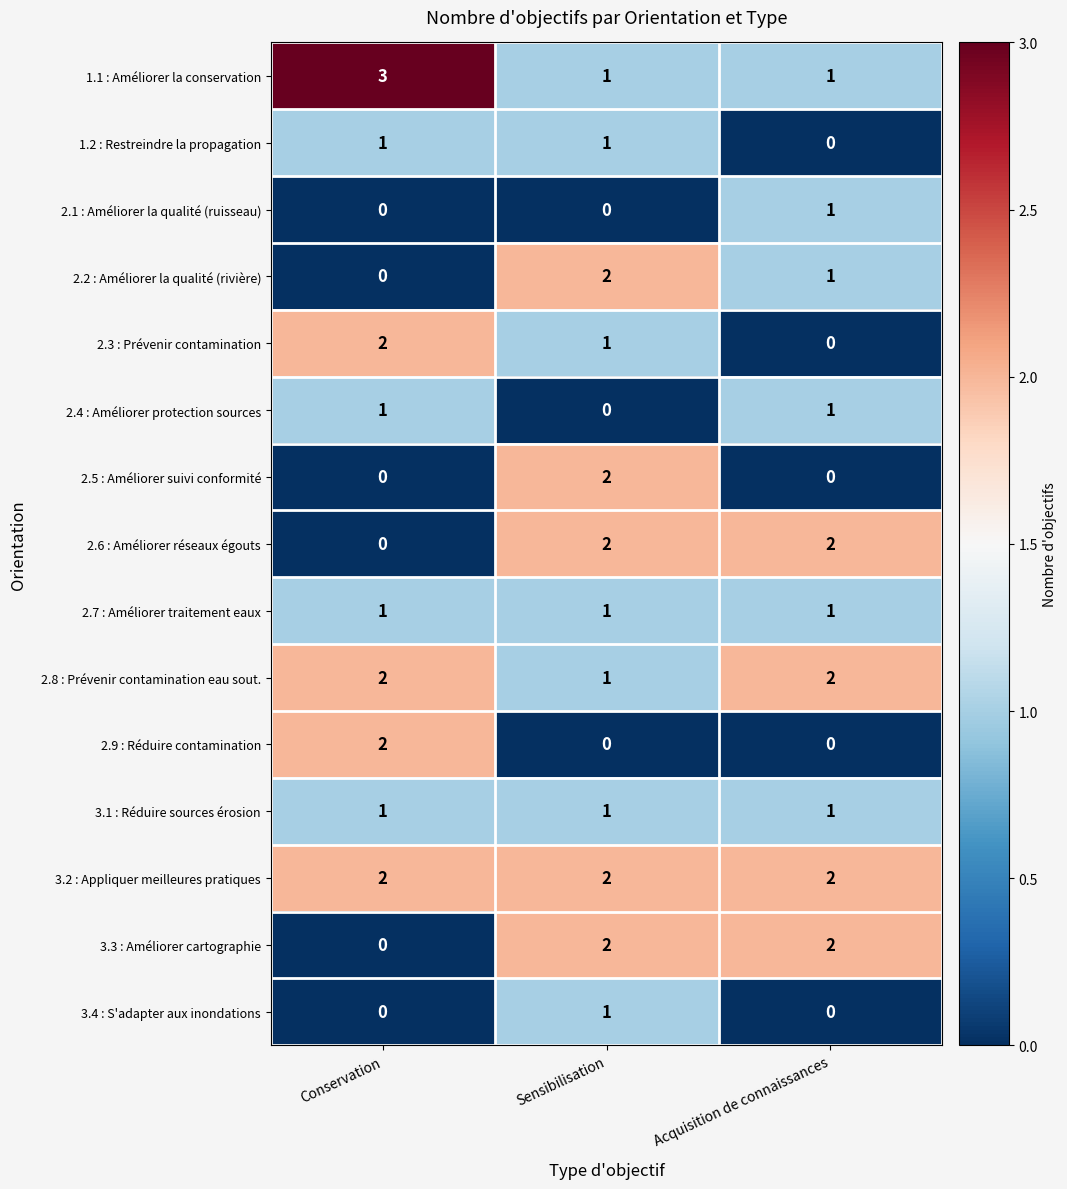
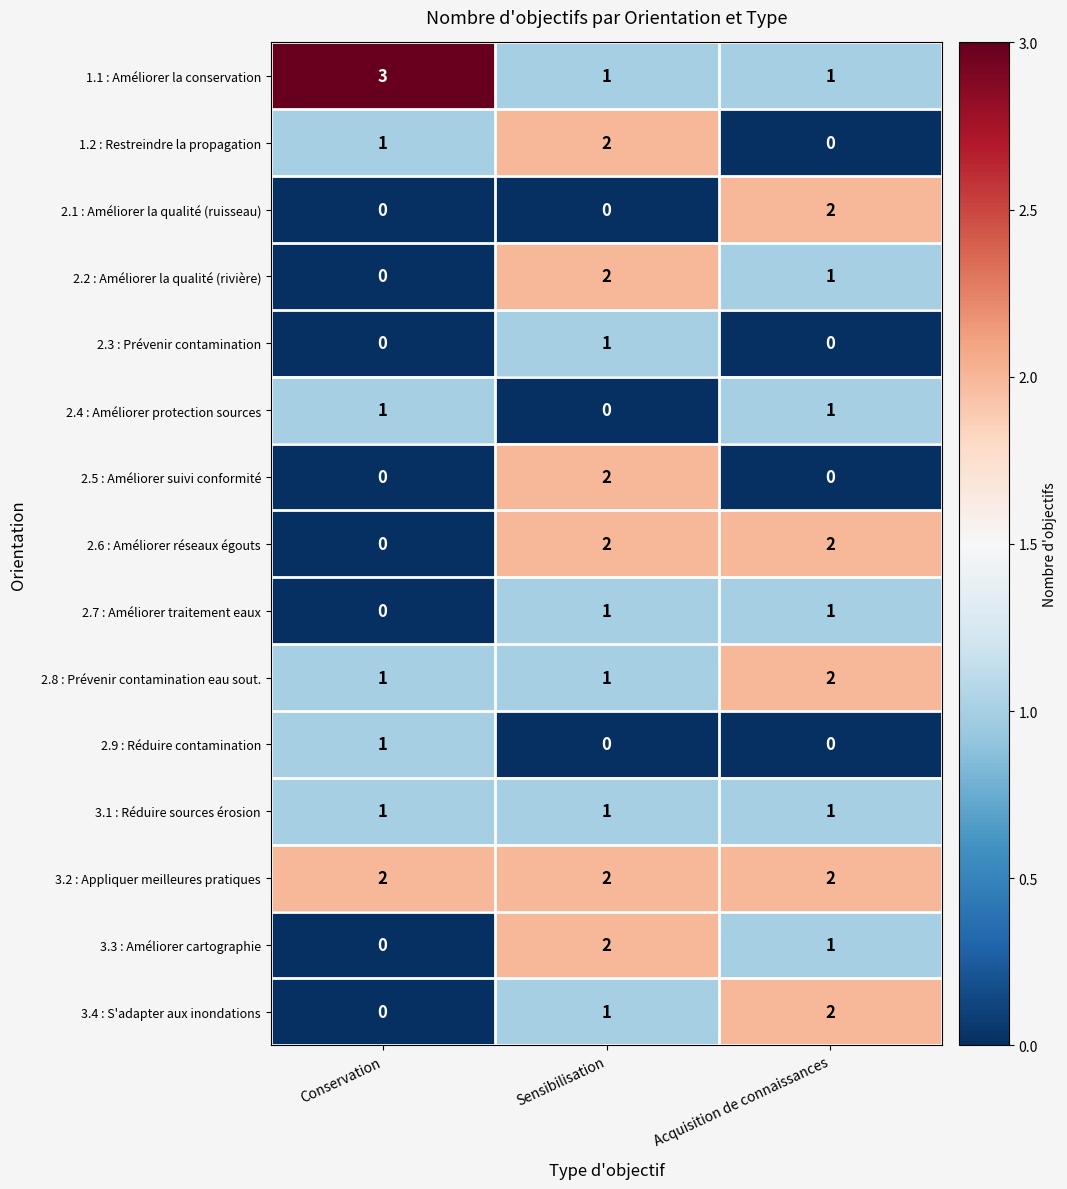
  {
    "1.1 : Améliorer la conservation": {
      "Conservation": 3,
      "Sensibilisation": 1,
      "Acquisition de connaissances": 1
    },
    "1.2 : Restreindre la propagation": {
      "Conservation": 1,
-     "Sensibilisation": 1,
+     "Sensibilisation": 2,
      "Acquisition de connaissances": 0
    },
    "2.1 : Améliorer la qualité (ruisseau)": {
      "Conservation": 0,
      "Sensibilisation": 0,
-     "Acquisition de connaissances": 1
+     "Acquisition de connaissances": 2
    },
    "2.2 : Améliorer la qualité (rivière)": {
      "Conservation": 0,
      "Sensibilisation": 2,
      "Acquisition de connaissances": 1
    },
    "2.3 : Prévenir contamination": {
-     "Conservation": 2,
+     "Conservation": 0,
      "Sensibilisation": 1,
      "Acquisition de connaissances": 0
    },
    "2.4 : Améliorer protection sources": {
      "Conservation": 1,
      "Sensibilisation": 0,
      "Acquisition de connaissances": 1
    },
    "2.5 : Améliorer suivi conformité": {
      "Conservation": 0,
      "Sensibilisation": 2,
      "Acquisition de connaissances": 0
    },
    "2.6 : Améliorer réseaux égouts": {
      "Conservation": 0,
      "Sensibilisation": 2,
      "Acquisition de connaissances": 2
    },
    "2.7 : Améliorer traitement eaux": {
-     "Conservation": 1,
+     "Conservation": 0,
      "Sensibilisation": 1,
      "Acquisition de connaissances": 1
    },
    "2.8 : Prévenir contamination eau sout.": {
-     "Conservation": 2,
+     "Conservation": 1,
      "Sensibilisation": 1,
      "Acquisition de connaissances": 2
    },
    "2.9 : Réduire contamination": {
-     "Conservation": 2,
+     "Conservation": 1,
      "Sensibilisation": 0,
      "Acquisition de connaissances": 0
    },
    "3.1 : Réduire sources érosion": {
      "Conservation": 1,
      "Sensibilisation": 1,
      "Acquisition de connaissances": 1
    },
    "3.2 : Appliquer meilleures pratiques": {
      "Conservation": 2,
      "Sensibilisation": 2,
      "Acquisition de connaissances": 2
    },
    "3.3 : Améliorer cartographie": {
      "Conservation": 0,
      "Sensibilisation": 2,
-     "Acquisition de connaissances": 2
+     "Acquisition de connaissances": 1
    },
    "3.4 : S'adapter aux inondations": {
      "Conservation": 0,
      "Sensibilisation": 1,
-     "Acquisition de connaissances": 0
+     "Acquisition de connaissances": 2
    }
  }
